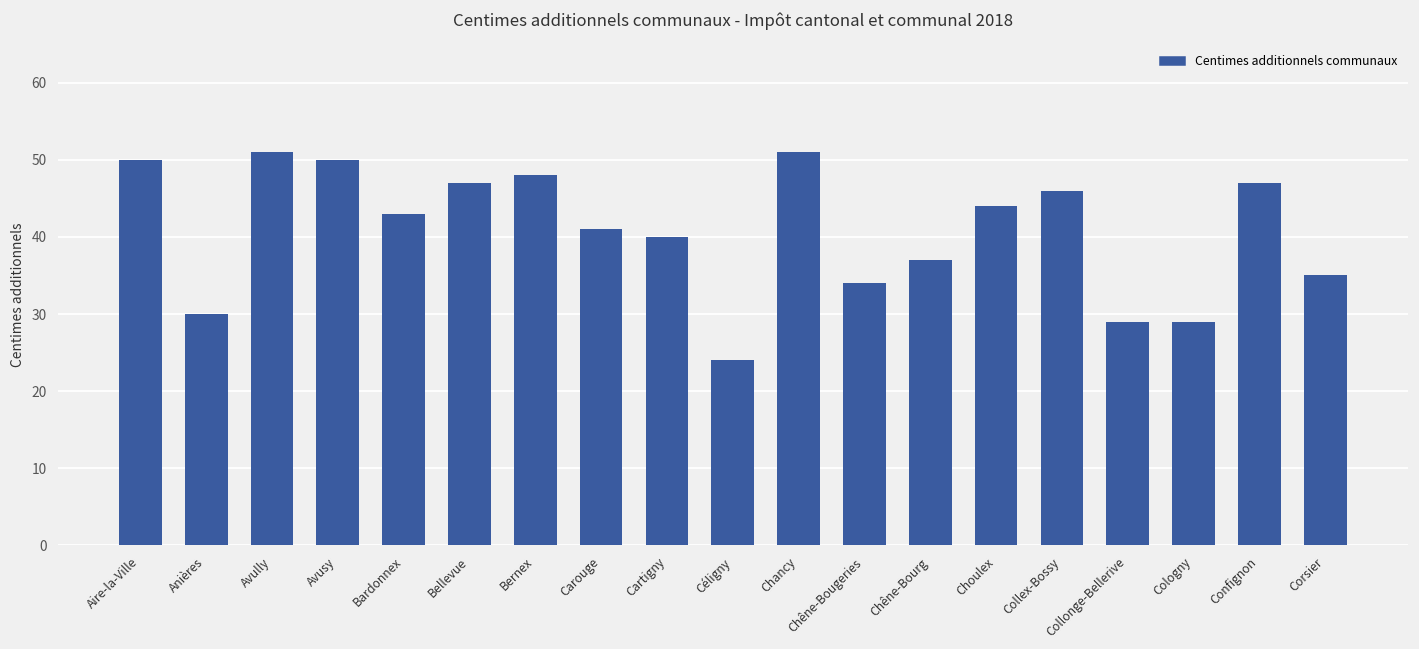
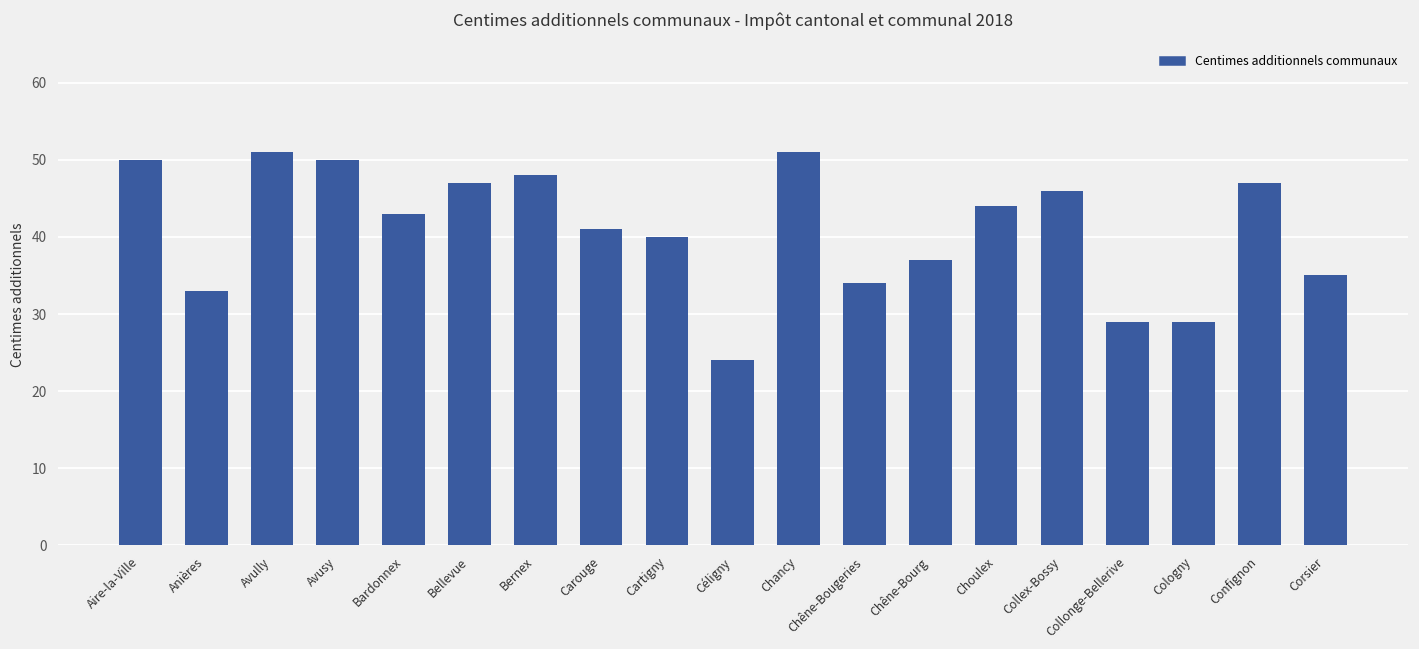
  {
    "Aire-la-Ville": 50,
-   "Anières": 30,
+   "Anières": 33,
    "Avully": 51,
    "Avusy": 50,
    "Bardonnex": 43,
    "Bellevue": 47,
    "Bernex": 48,
    "Carouge": 41,
    "Cartigny": 40,
    "Céligny": 24,
    "Chancy": 51,
    "Chêne-Bougeries": 34,
    "Chêne-Bourg": 37,
    "Choulex": 44,
    "Collex-Bossy": 46,
    "Collonge-Bellerive": 29,
    "Cologny": 29,
    "Confignon": 47,
    "Corsier": 35
  }
